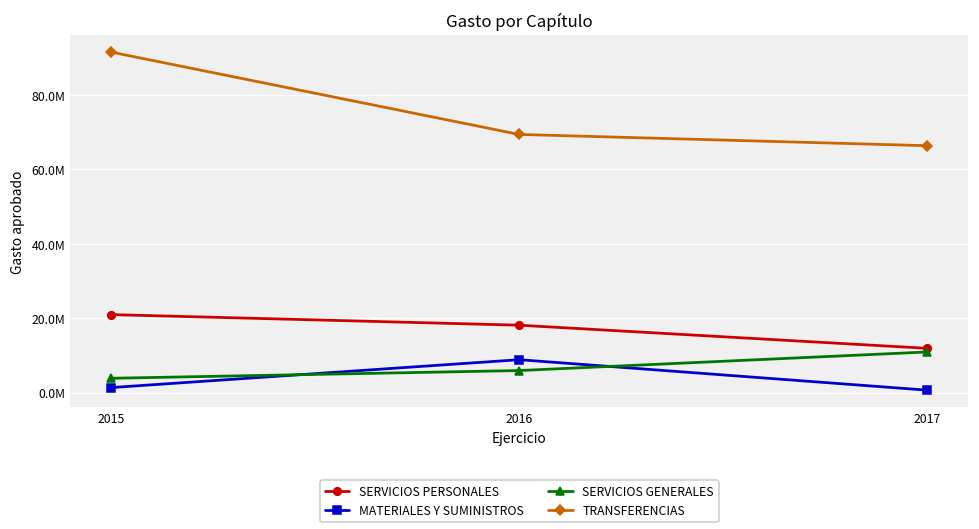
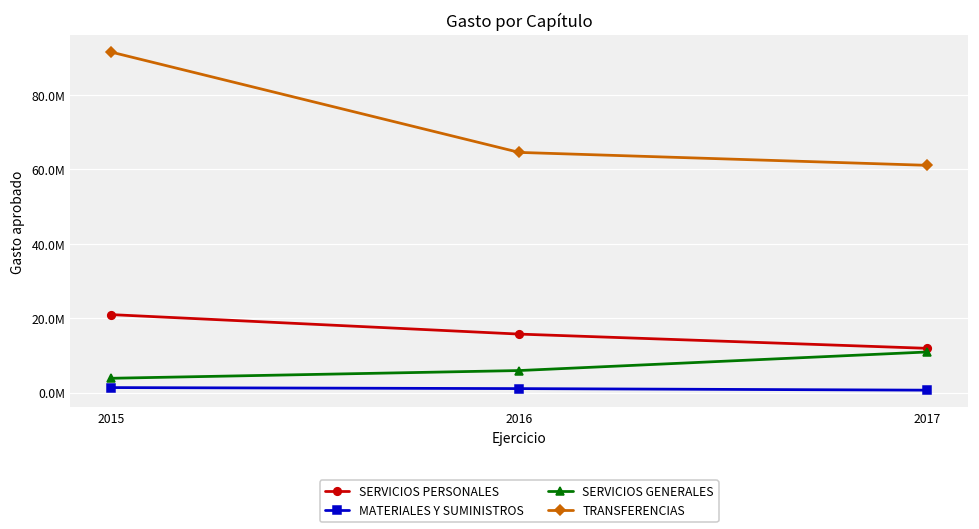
  {
    "SERVICIOS PERSONALES": {
      "2015": 21000000,
-     "2016": 18000000,
+     "2016": 16000000,
      "2017": 12000000
    },
    "MATERIALES Y SUMINISTROS": {
      "2015": 1000000,
-     "2016": 9000000,
+     "2016": 1000000,
      "2017": 1000000
    },
    "SERVICIOS GENERALES": {
      "2015": 4000000,
      "2016": 6000000,
      "2017": 11000000
    },
    "TRANSFERENCIAS": {
      "2015": 92000000,
-     "2016": 69000000,
-     "2017": 66000000
+     "2016": 65000000,
+     "2017": 61000000
    }
  }
